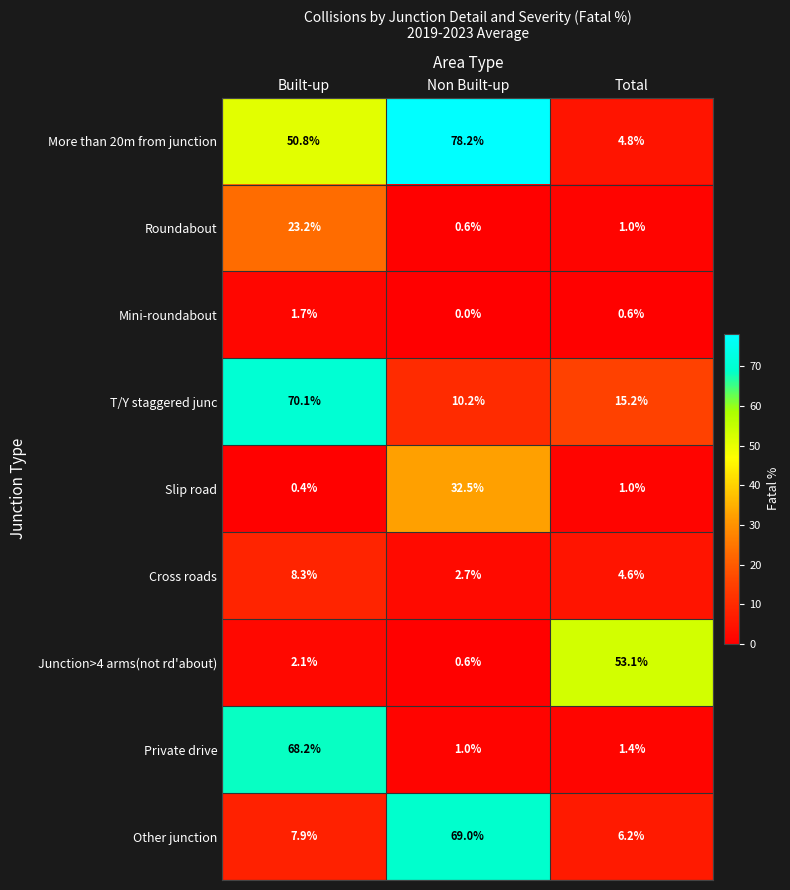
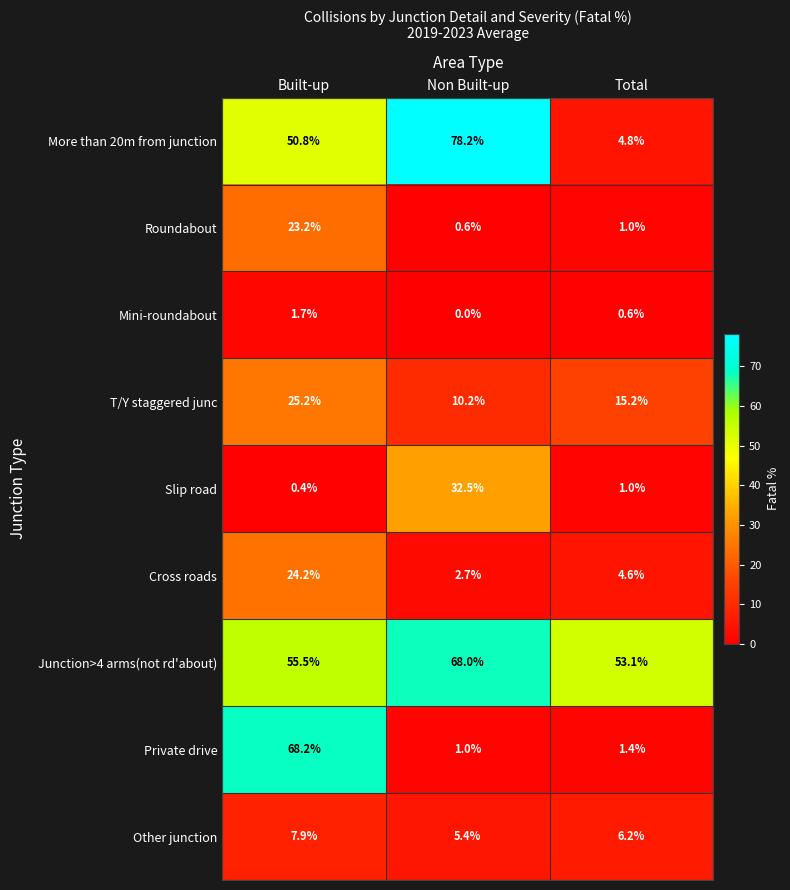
  {
    "More than 20m from junction": {
      "Built-up": "50.8%",
      "Non Built-up": "78.2%",
      "Total": "4.8%"
    },
    "Roundabout": {
      "Built-up": "23.2%",
      "Non Built-up": "0.6%",
      "Total": "1.0%"
    },
    "Mini-roundabout": {
      "Built-up": "1.7%",
      "Non Built-up": "0.0%",
      "Total": "0.6%"
    },
    "T/Y staggered junc": {
-     "Built-up": "70.1%",
+     "Built-up": "25.2%",
      "Non Built-up": "10.2%",
      "Total": "15.2%"
    },
    "Slip road": {
      "Built-up": "0.4%",
      "Non Built-up": "32.5%",
      "Total": "1.0%"
    },
    "Cross roads": {
-     "Built-up": "8.3%",
+     "Built-up": "24.2%",
      "Non Built-up": "2.7%",
      "Total": "4.6%"
    },
    "Junction>4 arms(not rd'about)": {
-     "Built-up": "2.1%",
-     "Non Built-up": "0.6%",
+     "Built-up": "55.5%",
+     "Non Built-up": "68.0%",
      "Total": "53.1%"
    },
    "Private drive": {
      "Built-up": "68.2%",
      "Non Built-up": "1.0%",
      "Total": "1.4%"
    },
    "Other junction": {
      "Built-up": "7.9%",
-     "Non Built-up": "69.0%",
+     "Non Built-up": "5.4%",
      "Total": "6.2%"
    }
  }
